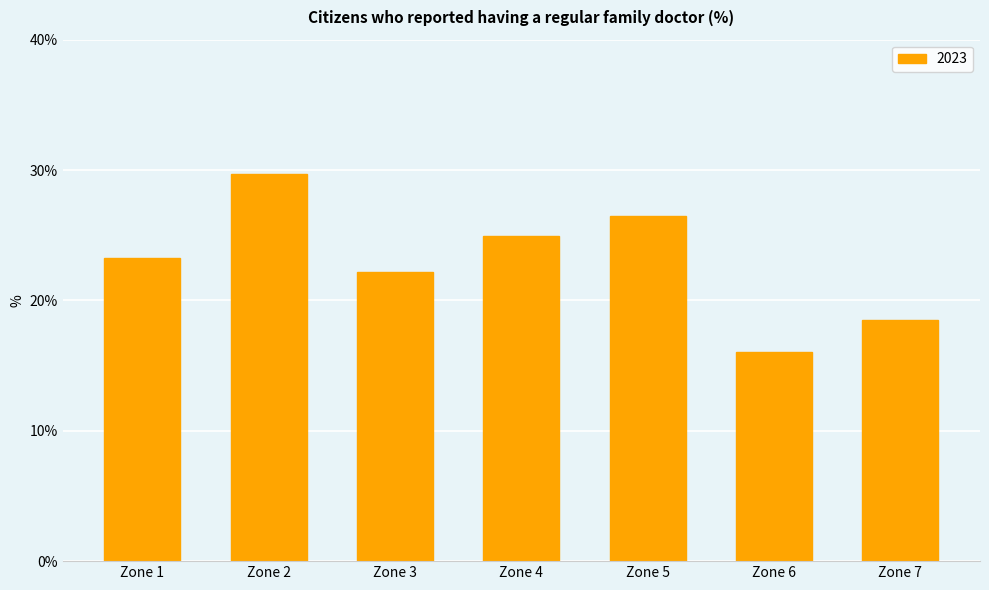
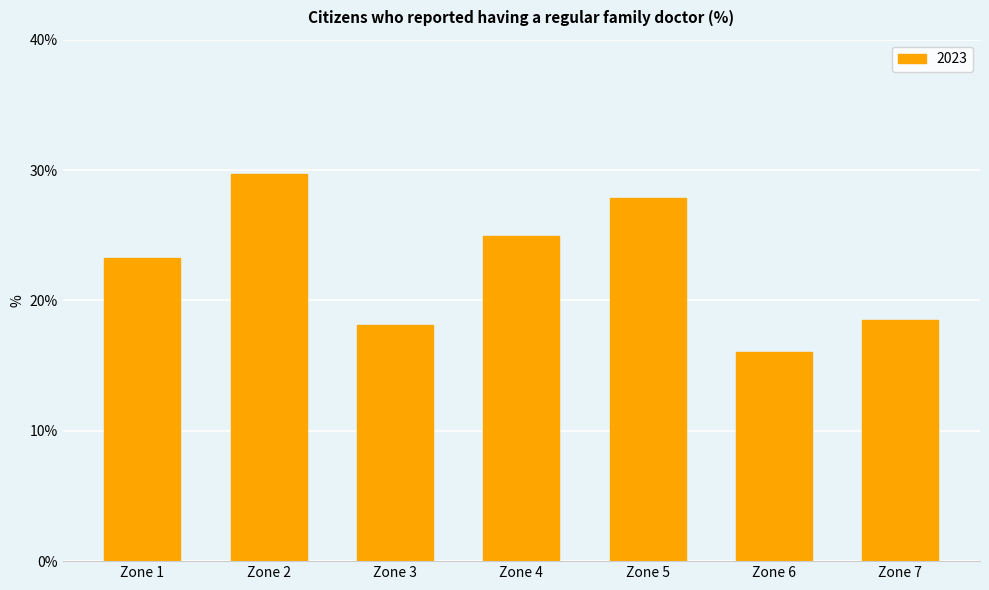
  {
    "Zone 1": "23.3%",
    "Zone 2": "29.7%",
-   "Zone 3": "22.2%",
+   "Zone 3": "18.1%",
    "Zone 4": "25.0%",
-   "Zone 5": "26.5%",
+   "Zone 5": "27.9%",
    "Zone 6": "16.0%",
    "Zone 7": "18.5%"
  }
